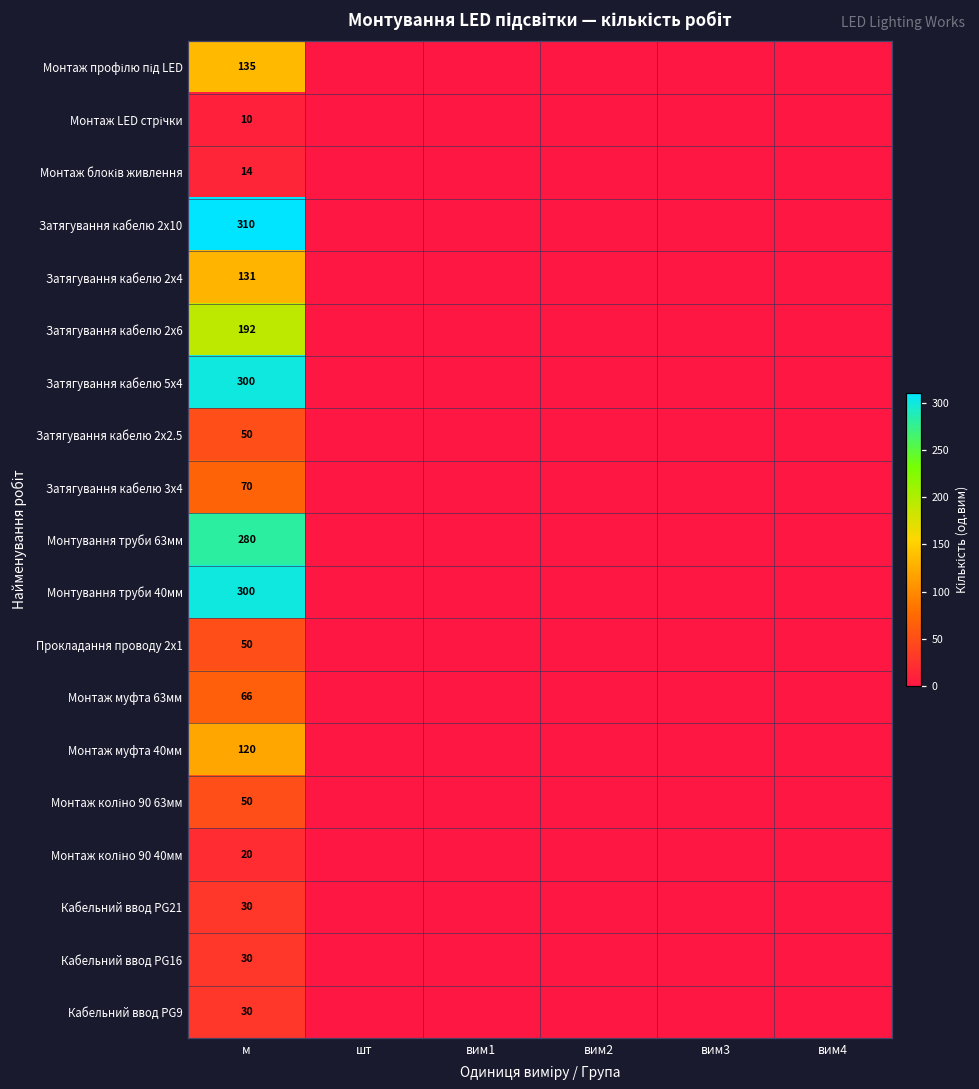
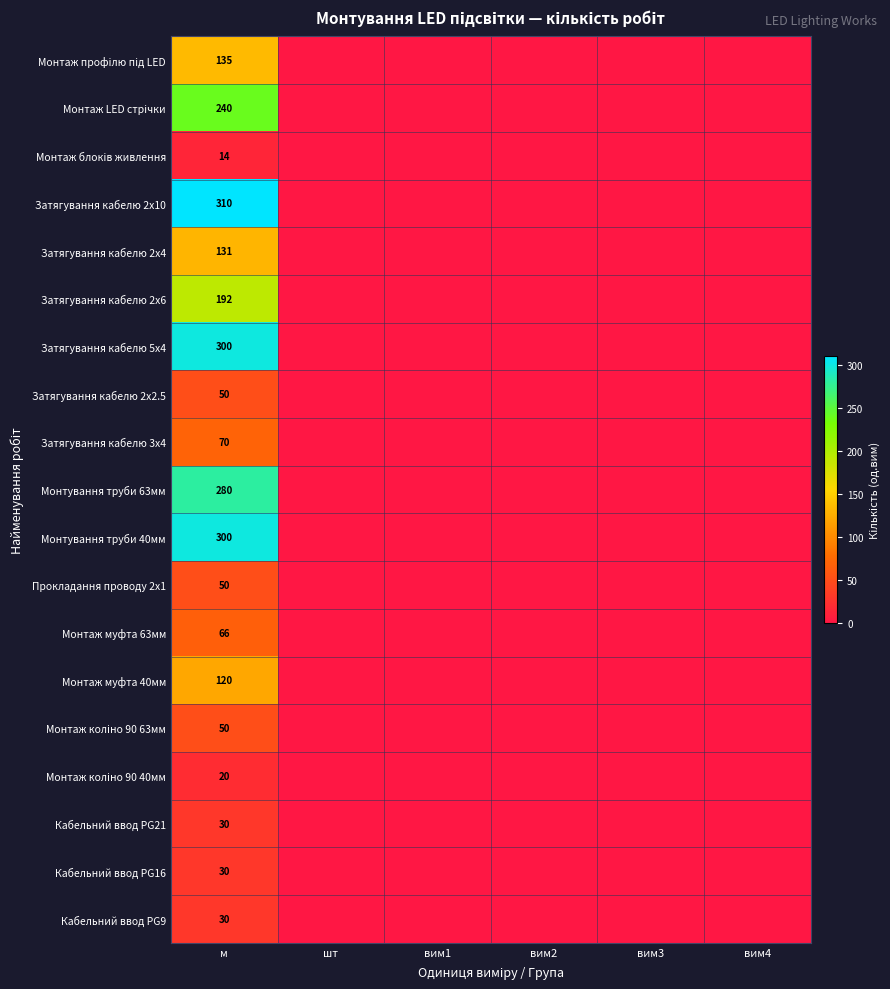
  {
    "Монтаж профілю під LED": {
      "м": 135
    },
    "Монтаж LED стрічки": {
-     "м": 10
+     "м": 240
    },
    "Монтаж блоків живлення": {
      "м": 14
    },
    "Затягування кабелю 2х10": {
      "м": 310
    },
    "Затягування кабелю 2х4": {
      "м": 131
    },
    "Затягування кабелю 2х6": {
      "м": 192
    },
    "Затягування кабелю 5х4": {
      "м": 300
    },
    "Затягування кабелю 2х2.5": {
      "м": 50
    },
    "Затягування кабелю 3х4": {
      "м": 70
    },
    "Монтування труби 63мм": {
      "м": 280
    },
    "Монтування труби 40мм": {
      "м": 300
    },
    "Прокладання проводу 2х1": {
      "м": 50
    },
    "Монтаж муфта 63мм": {
      "м": 66
    },
    "Монтаж муфта 40мм": {
      "м": 120
    },
    "Монтаж коліно 90 63мм": {
      "м": 50
    },
    "Монтаж коліно 90 40мм": {
      "м": 20
    },
    "Кабельний ввод PG21": {
      "м": 30
    },
    "Кабельний ввод PG16": {
      "м": 30
    },
    "Кабельний ввод PG9": {
      "м": 30
    }
  }
